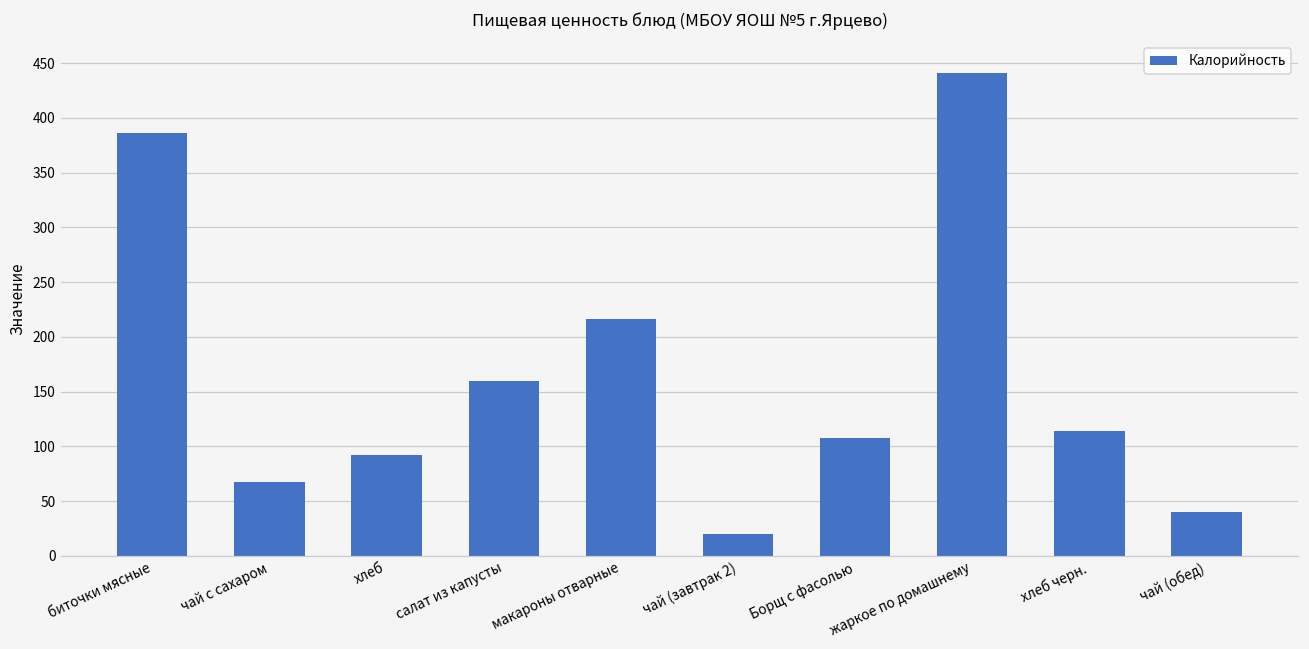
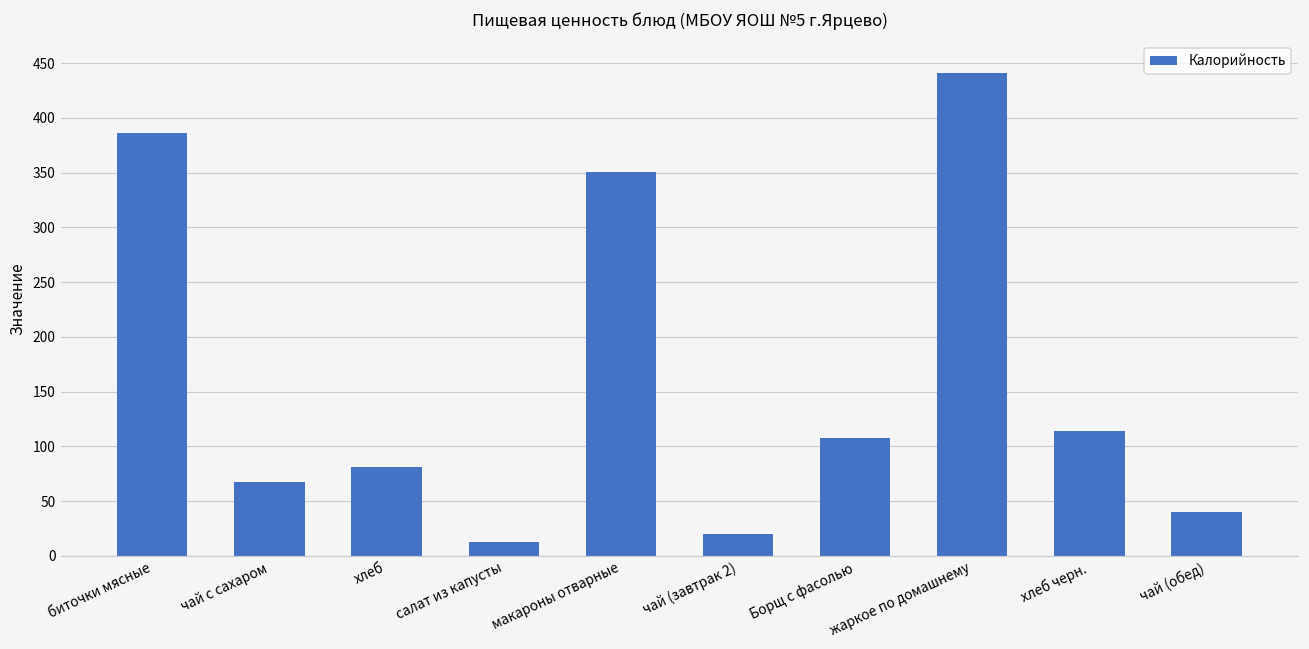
  {
    "биточки мясные": 390,
    "чай с сахаром": 70,
-   "хлеб": 90,
-   "салат из капусты": 160,
-   "макароны отварные": 220,
+   "хлеб": 80,
+   "салат из капусты": 10,
+   "макароны отварные": 350,
    "чай (завтрак 2)": 20,
    "Борщ с фасолью": 110,
    "жаркое по домашнему": 440,
    "хлеб черн.": 110,
    "чай (обед)": 40
  }
